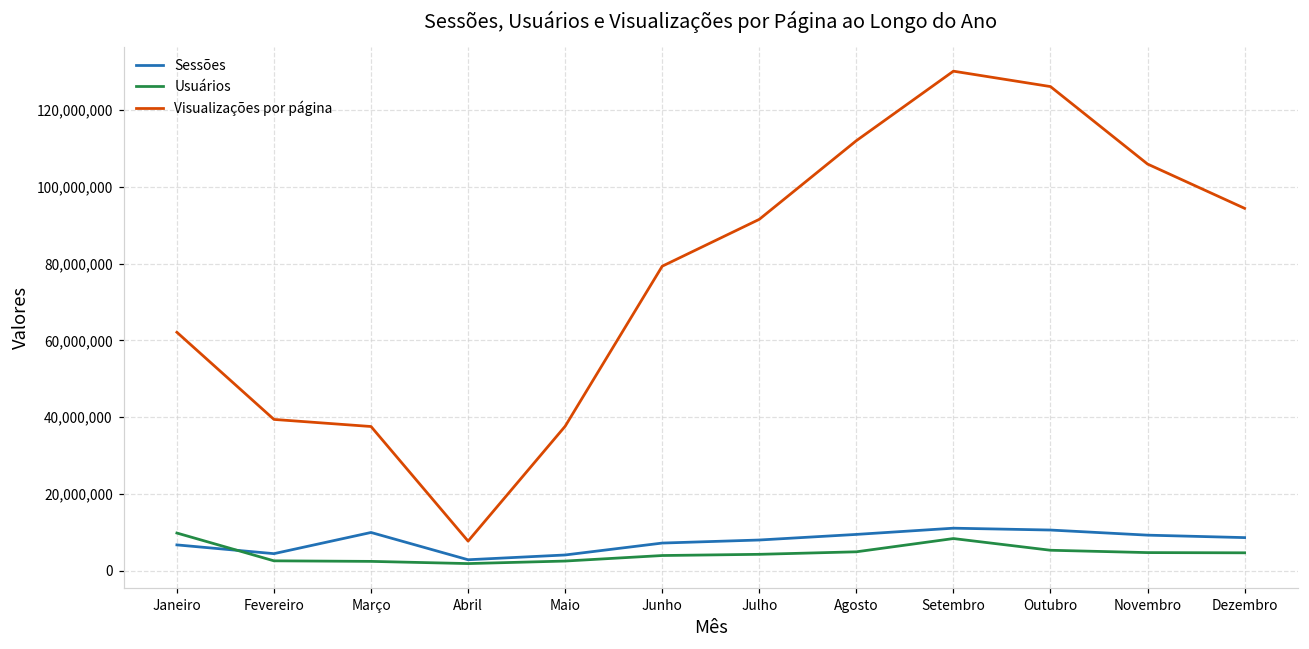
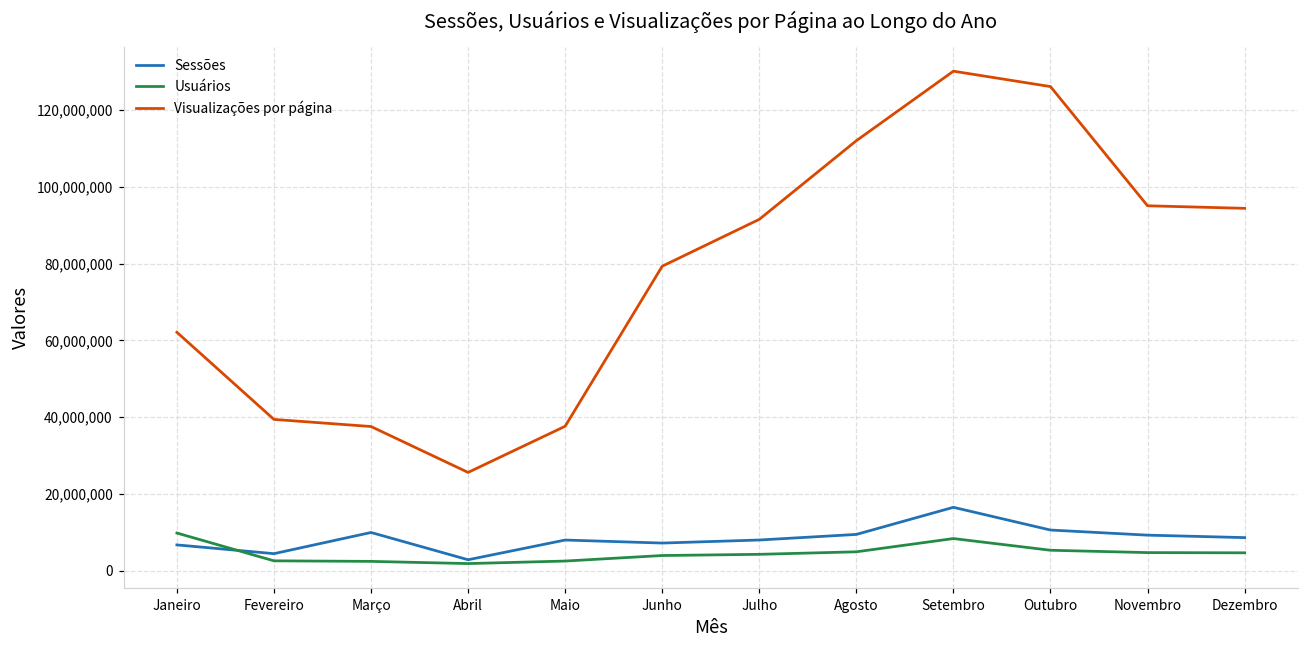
  {
    "Sessões": {
      "Janeiro": "7,000,000",
      "Fevereiro": "4,000,000",
      "Março": "10,000,000",
      "Abril": "3,000,000",
-     "Maio": "4,000,000",
+     "Maio": "8,000,000",
      "Junho": "7,000,000",
      "Julho": "8,000,000",
      "Agosto": "9,000,000",
-     "Setembro": "11,000,000",
+     "Setembro": "17,000,000",
      "Outubro": "11,000,000",
      "Novembro": "9,000,000",
      "Dezembro": "9,000,000"
    },
    "Usuários": {
      "Janeiro": "10,000,000",
      "Fevereiro": "3,000,000",
      "Março": "2,000,000",
      "Abril": "2,000,000",
      "Maio": "2,000,000",
      "Junho": "4,000,000",
      "Julho": "4,000,000",
      "Agosto": "5,000,000",
      "Setembro": "8,000,000",
      "Outubro": "5,000,000",
      "Novembro": "5,000,000",
      "Dezembro": "5,000,000"
    },
    "Visualizações por página": {
      "Janeiro": "62,000,000",
      "Fevereiro": "39,000,000",
      "Março": "38,000,000",
-     "Abril": "8,000,000",
+     "Abril": "26,000,000",
      "Maio": "38,000,000",
      "Junho": "79,000,000",
      "Julho": "92,000,000",
      "Agosto": "112,000,000",
      "Setembro": "130,000,000",
      "Outubro": "126,000,000",
-     "Novembro": "106,000,000",
+     "Novembro": "95,000,000",
      "Dezembro": "94,000,000"
    }
  }
